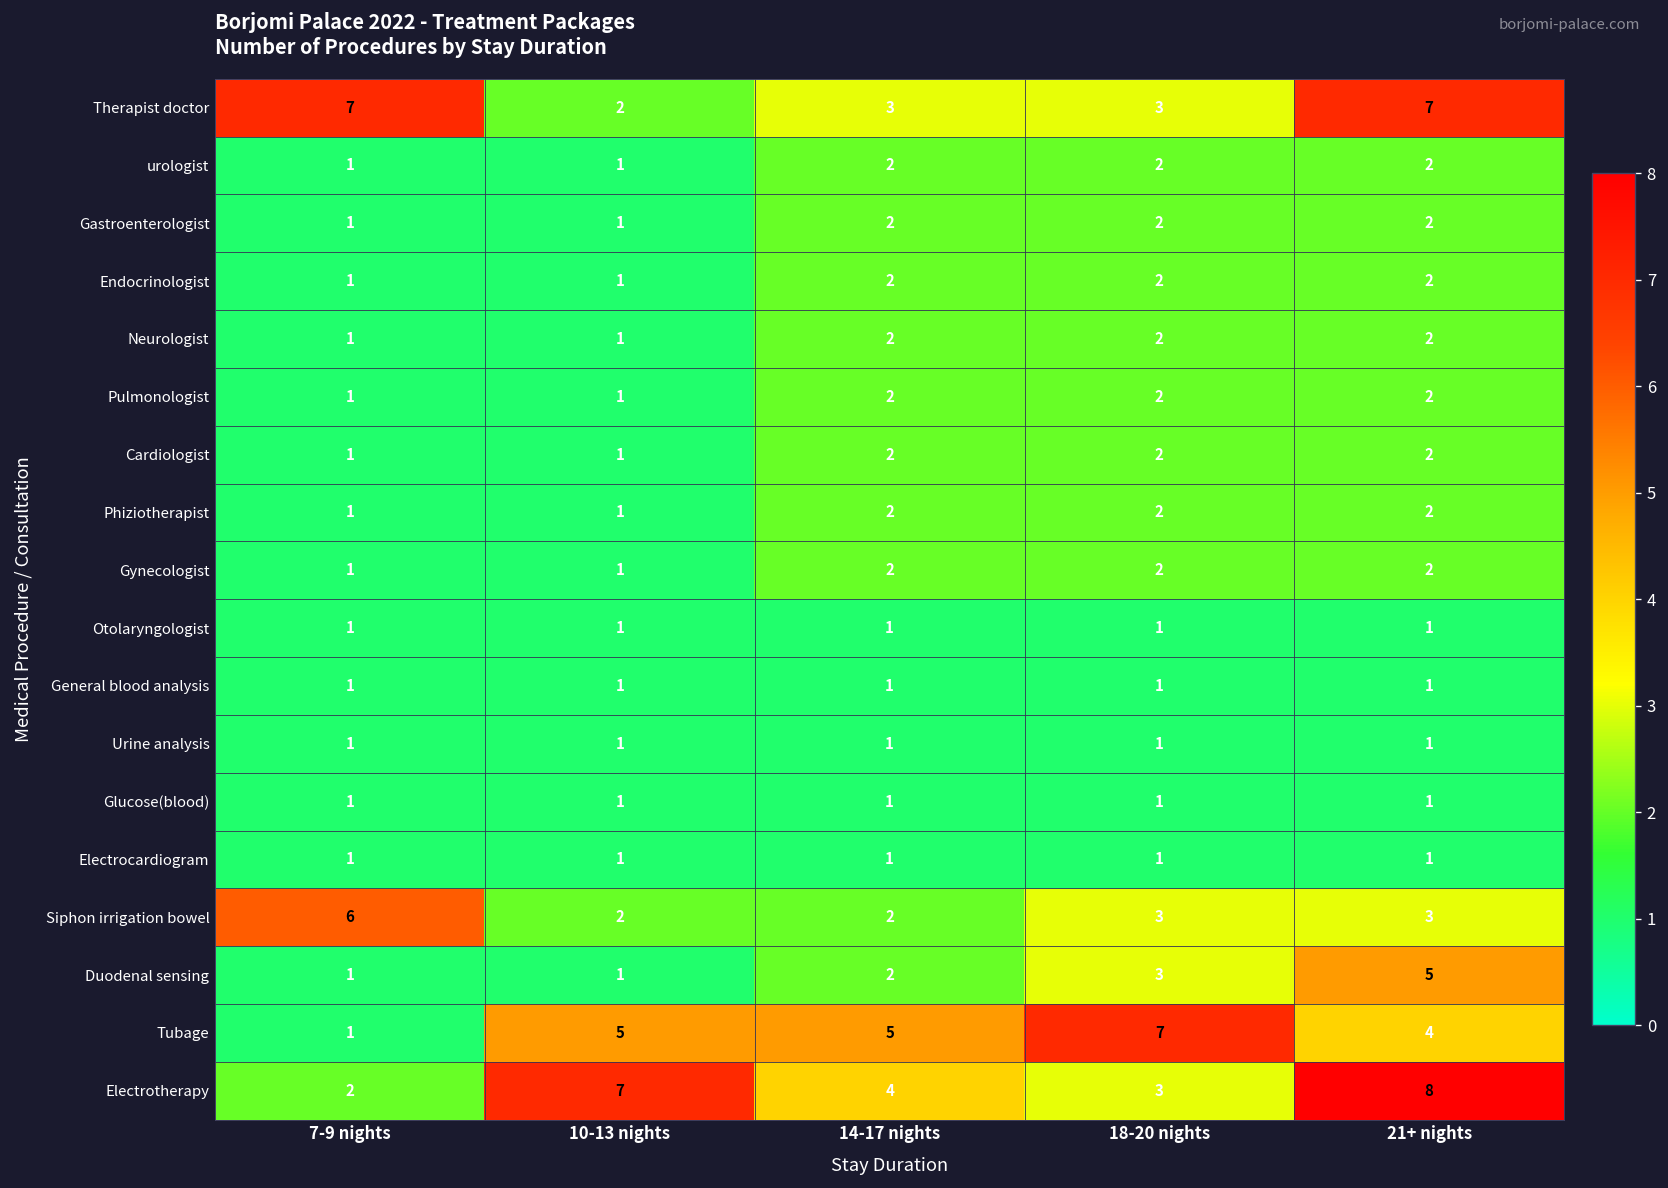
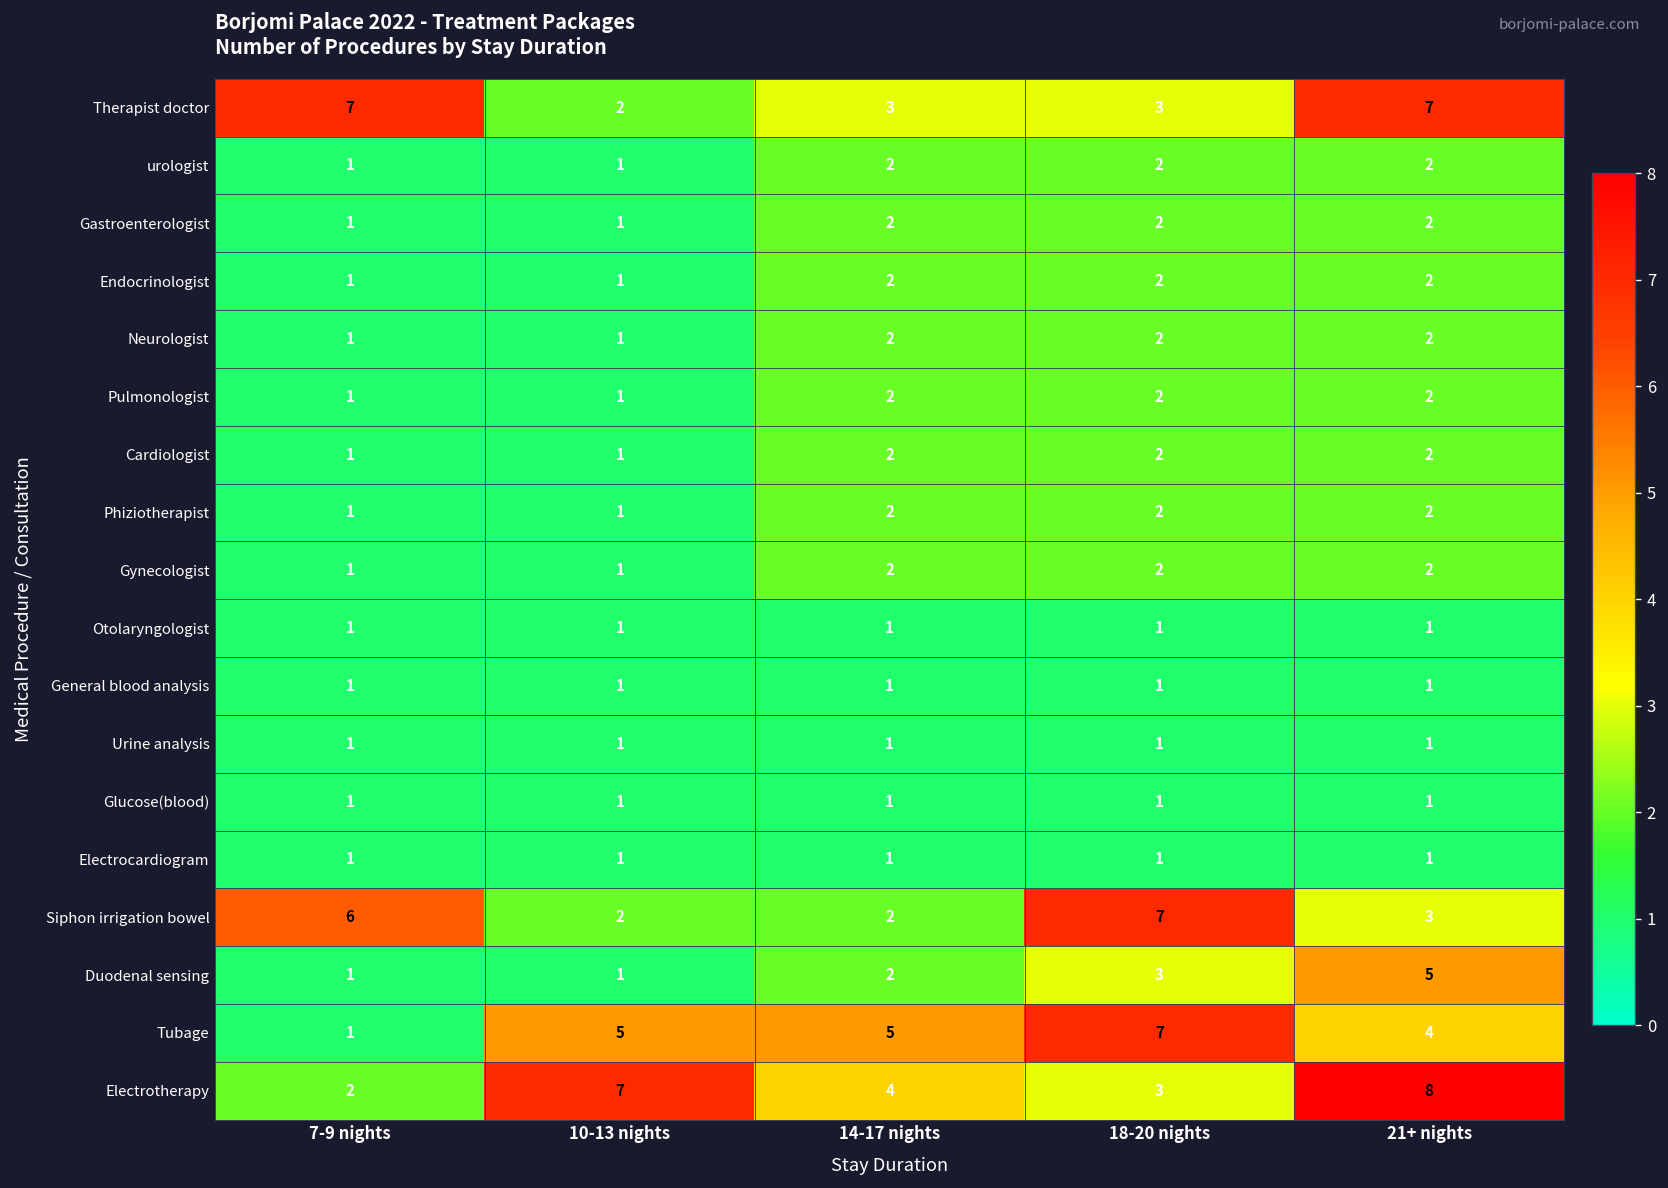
  {
    "Therapist doctor": {
      "7-9 nights": 7,
      "10-13 nights": 2,
      "14-17 nights": 3,
      "18-20 nights": 3,
      "21+ nights": 7
    },
    "urologist": {
      "7-9 nights": 1,
      "10-13 nights": 1,
      "14-17 nights": 2,
      "18-20 nights": 2,
      "21+ nights": 2
    },
    "Gastroenterologist": {
      "7-9 nights": 1,
      "10-13 nights": 1,
      "14-17 nights": 2,
      "18-20 nights": 2,
      "21+ nights": 2
    },
    "Endocrinologist": {
      "7-9 nights": 1,
      "10-13 nights": 1,
      "14-17 nights": 2,
      "18-20 nights": 2,
      "21+ nights": 2
    },
    "Neurologist": {
      "7-9 nights": 1,
      "10-13 nights": 1,
      "14-17 nights": 2,
      "18-20 nights": 2,
      "21+ nights": 2
    },
    "Pulmonologist": {
      "7-9 nights": 1,
      "10-13 nights": 1,
      "14-17 nights": 2,
      "18-20 nights": 2,
      "21+ nights": 2
    },
    "Cardiologist": {
      "7-9 nights": 1,
      "10-13 nights": 1,
      "14-17 nights": 2,
      "18-20 nights": 2,
      "21+ nights": 2
    },
    "Phiziotherapist": {
      "7-9 nights": 1,
      "10-13 nights": 1,
      "14-17 nights": 2,
      "18-20 nights": 2,
      "21+ nights": 2
    },
    "Gynecologist": {
      "7-9 nights": 1,
      "10-13 nights": 1,
      "14-17 nights": 2,
      "18-20 nights": 2,
      "21+ nights": 2
    },
    "Otolaryngologist": {
      "7-9 nights": 1,
      "10-13 nights": 1,
      "14-17 nights": 1,
      "18-20 nights": 1,
      "21+ nights": 1
    },
    "General blood analysis": {
      "7-9 nights": 1,
      "10-13 nights": 1,
      "14-17 nights": 1,
      "18-20 nights": 1,
      "21+ nights": 1
    },
    "Urine analysis": {
      "7-9 nights": 1,
      "10-13 nights": 1,
      "14-17 nights": 1,
      "18-20 nights": 1,
      "21+ nights": 1
    },
    "Glucose(blood)": {
      "7-9 nights": 1,
      "10-13 nights": 1,
      "14-17 nights": 1,
      "18-20 nights": 1,
      "21+ nights": 1
    },
    "Electrocardiogram": {
      "7-9 nights": 1,
      "10-13 nights": 1,
      "14-17 nights": 1,
      "18-20 nights": 1,
      "21+ nights": 1
    },
    "Siphon irrigation bowel": {
      "7-9 nights": 6,
      "10-13 nights": 2,
      "14-17 nights": 2,
-     "18-20 nights": 3,
+     "18-20 nights": 7,
      "21+ nights": 3
    },
    "Duodenal sensing": {
      "7-9 nights": 1,
      "10-13 nights": 1,
      "14-17 nights": 2,
      "18-20 nights": 3,
      "21+ nights": 5
    },
    "Tubage": {
      "7-9 nights": 1,
      "10-13 nights": 5,
      "14-17 nights": 5,
      "18-20 nights": 7,
      "21+ nights": 4
    },
    "Electrotherapy": {
      "7-9 nights": 2,
      "10-13 nights": 7,
      "14-17 nights": 4,
      "18-20 nights": 3,
      "21+ nights": 8
    }
  }
